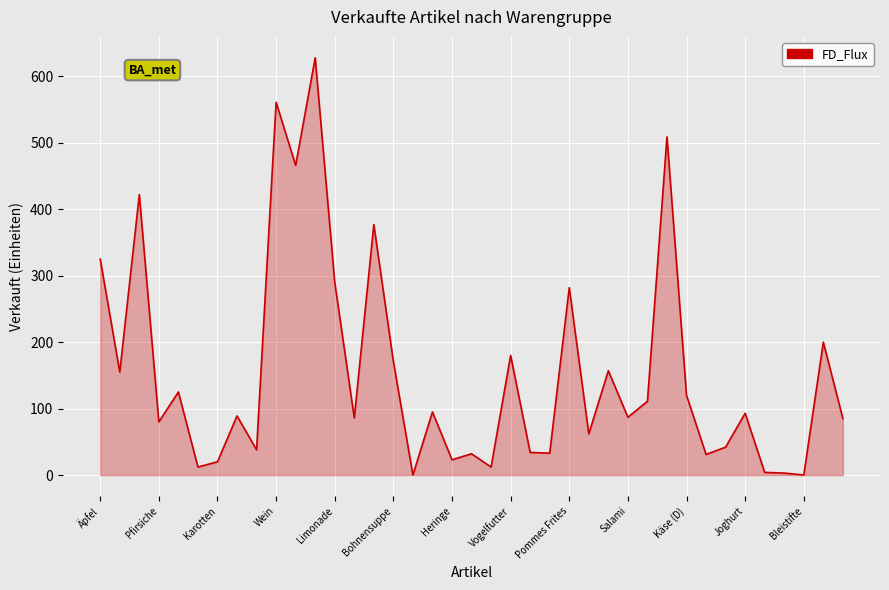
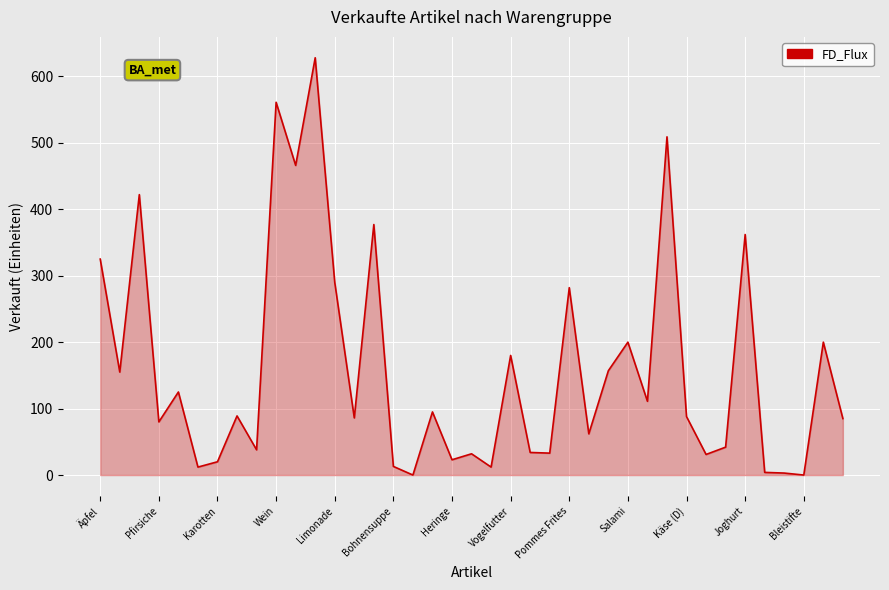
  {
    "Äpfel": 330,
    "Pfirsiche": 80,
    "Karotten": 20,
    "Wein": 560,
    "Limonade": 290,
-   "Bohnensuppe": 170,
+   "Bohnensuppe": 10,
    "Heringe": 20,
    "Vogelfutter": 180,
    "Pommes Frites": 280,
-   "Salami": 90,
-   "Käse (D)": 120,
-   "Joghurt": 90,
+   "Salami": 200,
+   "Käse (D)": 90,
+   "Joghurt": 360,
    "Bleistifte": 0
  }
